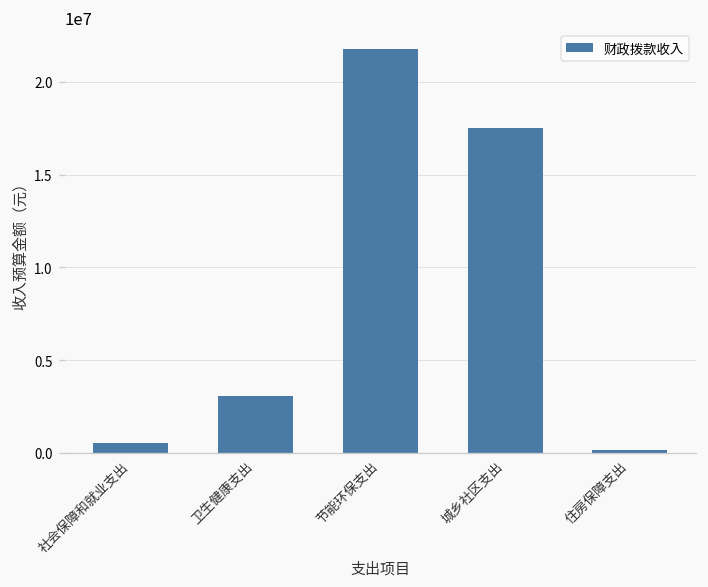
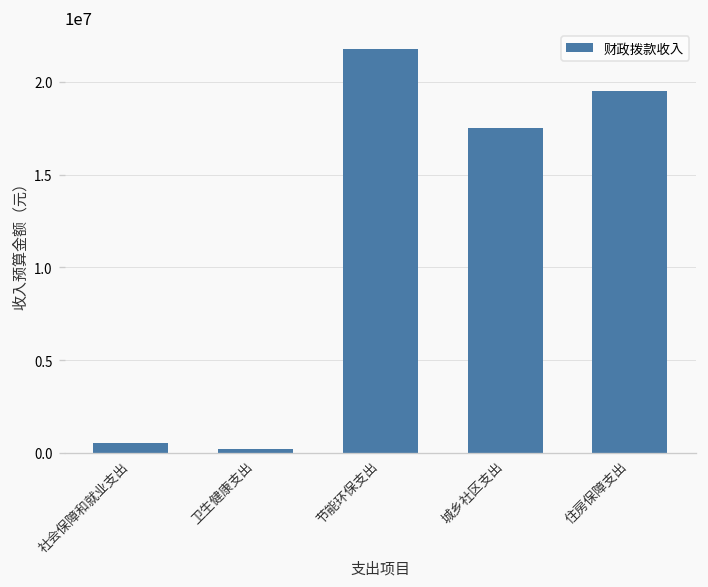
  {
    "社会保障和就业支出": 500000,
-   "卫生健康支出": 3100000,
+   "卫生健康支出": 200000,
    "节能环保支出": 21800000,
    "城乡社区支出": 17500000,
-   "住房保障支出": 200000
+   "住房保障支出": 19500000
  }
